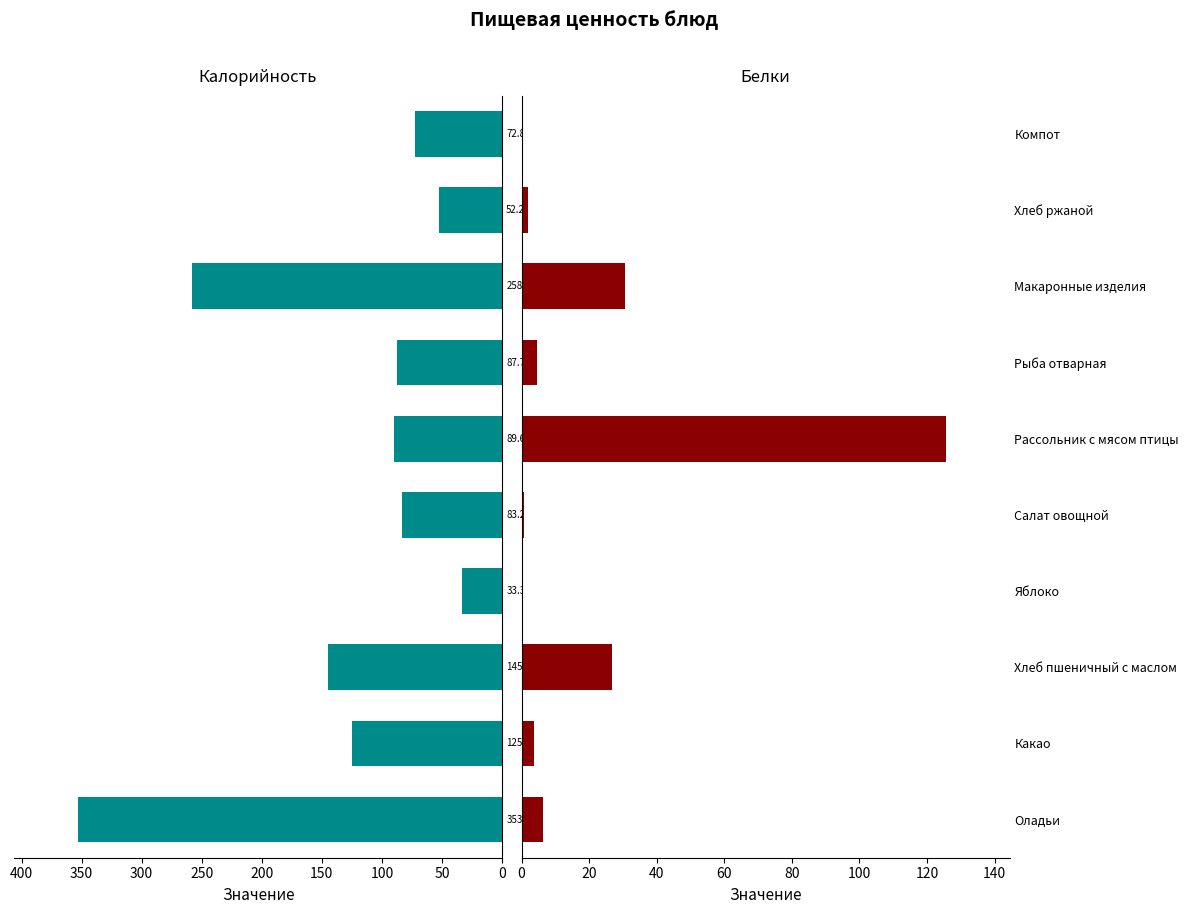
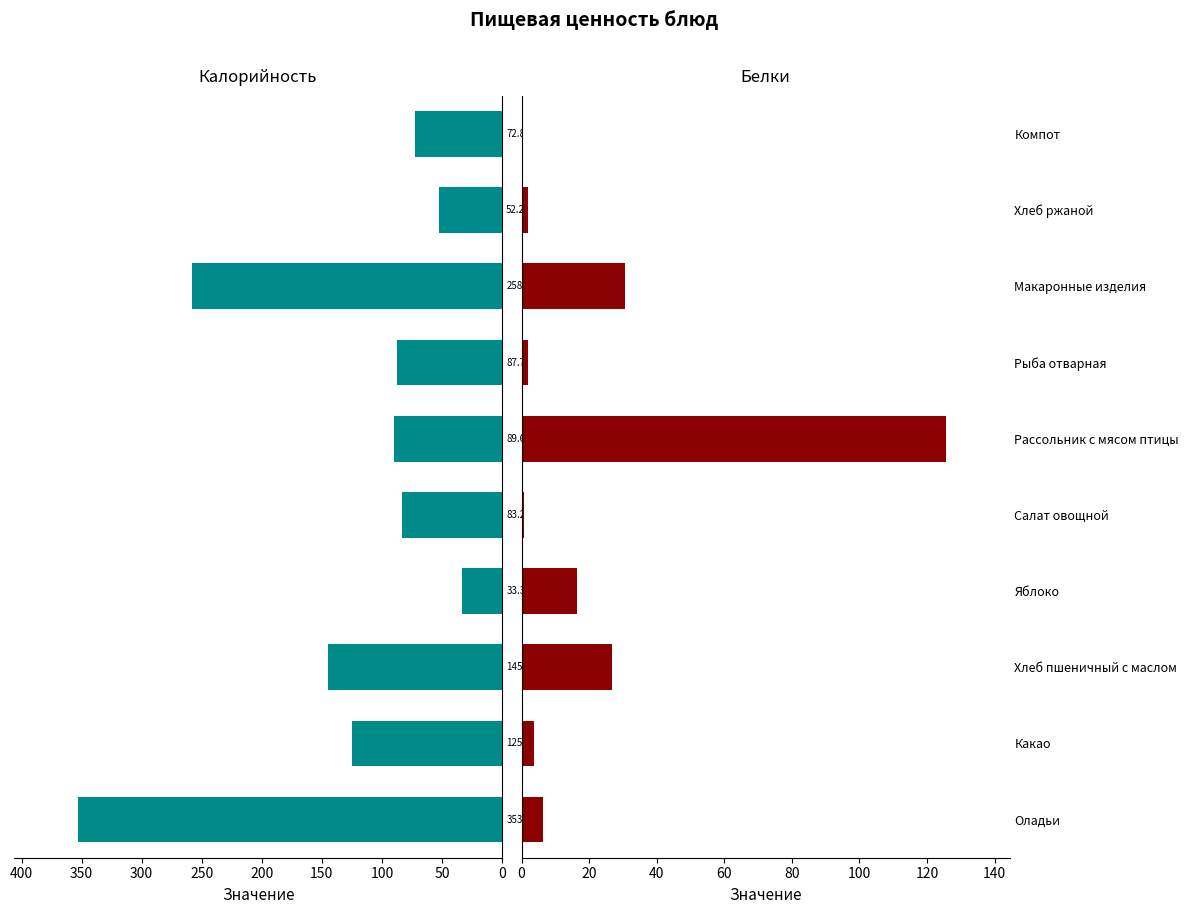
  {
    "Белки": {
      "Хлеб ржаной": 2,
      "Макаронные изделия": 31,
-     "Рыба отварная": 5,
+     "Рыба отварная": 2,
      "Рассольник с мясом птицы": 126,
      "Салат овощной": 1,
-     "Яблоко": 0,
+     "Яблоко": 16,
      "Хлеб пшеничный с маслом": 27,
      "Какао": 4,
      "Оладьи": 6
    }
  }
